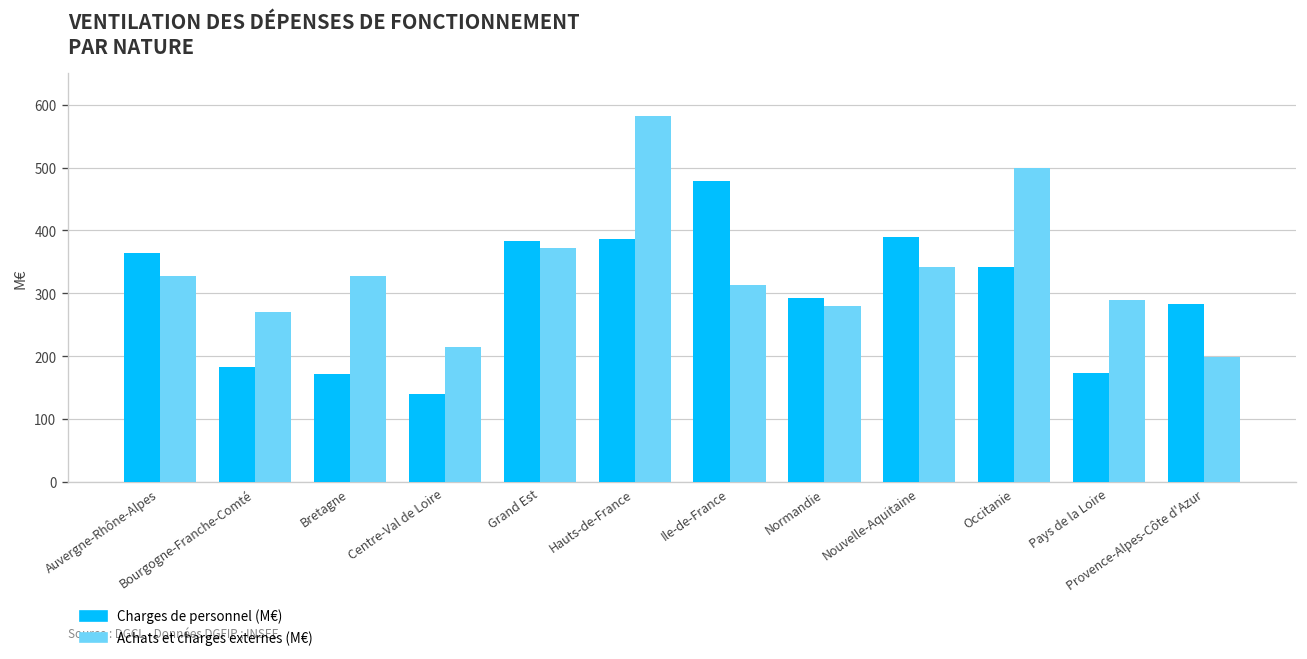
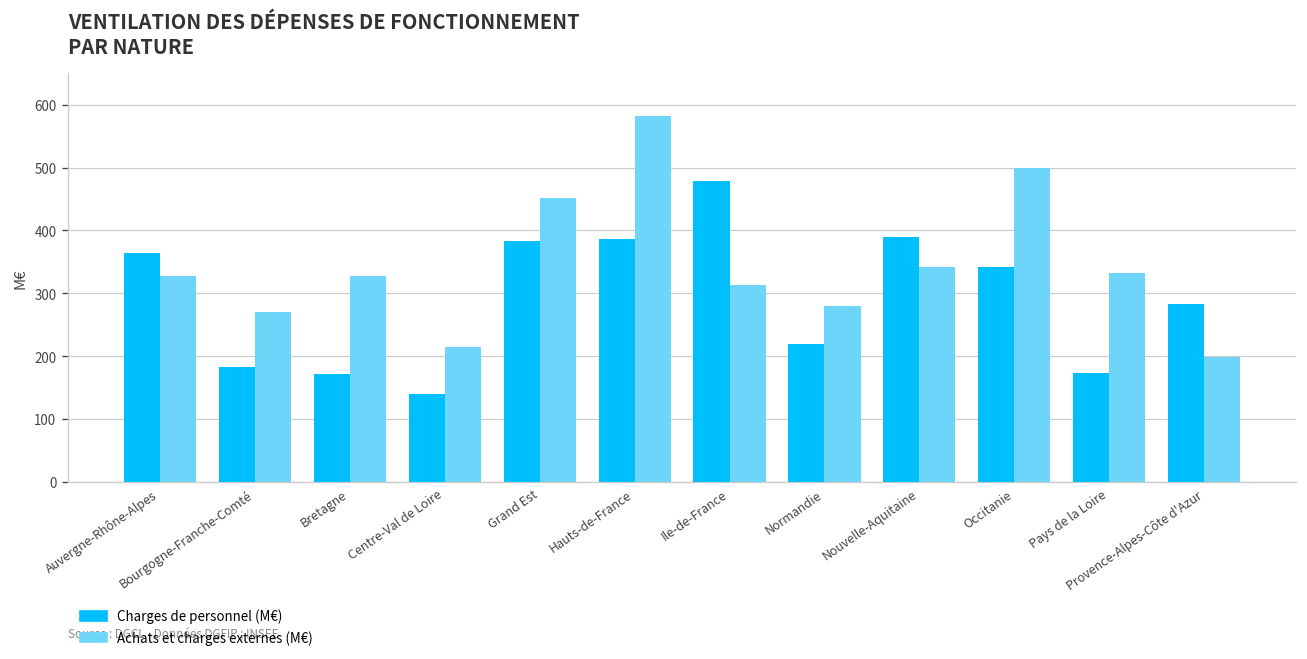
  {
    "Charges de personnel (M€)": {
      "Auvergne-Rhône-Alpes": 360,
      "Bourgogne-Franche-Comté": 180,
      "Bretagne": 170,
      "Centre-Val de Loire": 140,
      "Grand Est": 380,
      "Hauts-de-France": 390,
      "Ile-de-France": 480,
-     "Normandie": 290,
+     "Normandie": 220,
      "Nouvelle-Aquitaine": 390,
      "Occitanie": 340,
      "Pays de la Loire": 170,
      "Provence-Alpes-Côte d'Azur": 280
    },
    "Achats et charges externes (M€)": {
      "Auvergne-Rhône-Alpes": 330,
      "Bourgogne-Franche-Comté": 270,
      "Bretagne": 330,
      "Centre-Val de Loire": 210,
-     "Grand Est": 370,
+     "Grand Est": 450,
      "Hauts-de-France": 580,
      "Ile-de-France": 310,
      "Normandie": 280,
      "Nouvelle-Aquitaine": 340,
      "Occitanie": 500,
-     "Pays de la Loire": 290,
+     "Pays de la Loire": 330,
      "Provence-Alpes-Côte d'Azur": 200
    }
  }
